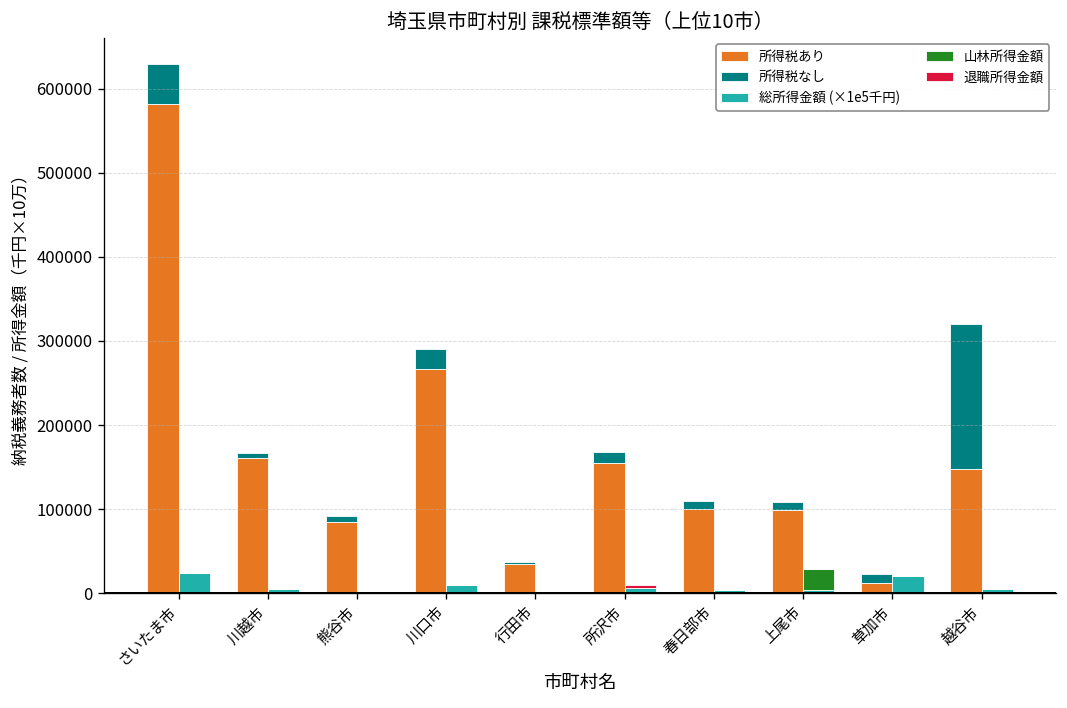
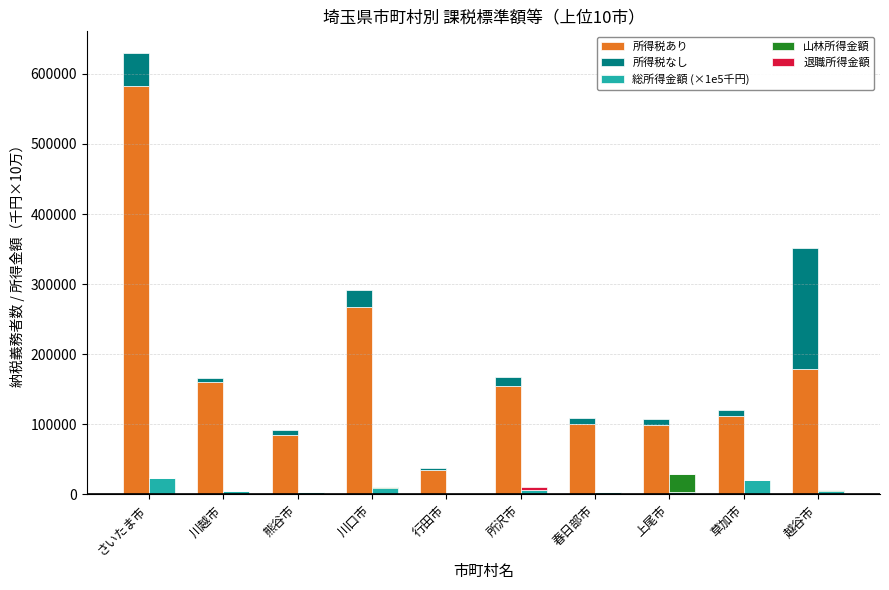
  {
    "所得税あり": {
      "さいたま市": 580000,
      "川越市": 160000,
      "熊谷市": 80000,
      "川口市": 270000,
      "行田市": 30000,
      "所沢市": 150000,
      "春日部市": 100000,
      "上尾市": 100000,
-     "草加市": 10000,
-     "越谷市": 150000
+     "草加市": 110000,
+     "越谷市": 180000
    },
    "所得税なし": {
      "さいたま市": 50000,
      "川越市": 10000,
      "熊谷市": 10000,
      "川口市": 20000,
      "所沢市": 10000,
      "春日部市": 10000,
      "上尾市": 10000,
      "草加市": 10000,
      "越谷市": 170000
    },
    "総所得金額 (×1e5千円)": {
      "さいたま市": 20000,
      "川越市": 10000,
      "川口市": 10000,
      "所沢市": 10000,
      "草加市": 20000,
      "越谷市": 10000
    },
    "山林所得金額": {
      "川越市": 0,
      "熊谷市": 0,
      "行田市": 0,
      "春日部市": 0,
      "上尾市": 30000,
      "草加市": 0
    },
    "退職所得金額": {
      "さいたま市": 0,
      "川越市": 0,
      "熊谷市": 0,
      "川口市": 0,
      "行田市": 0,
      "春日部市": 0,
      "上尾市": 0,
      "草加市": 0,
      "越谷市": 0
    }
  }
